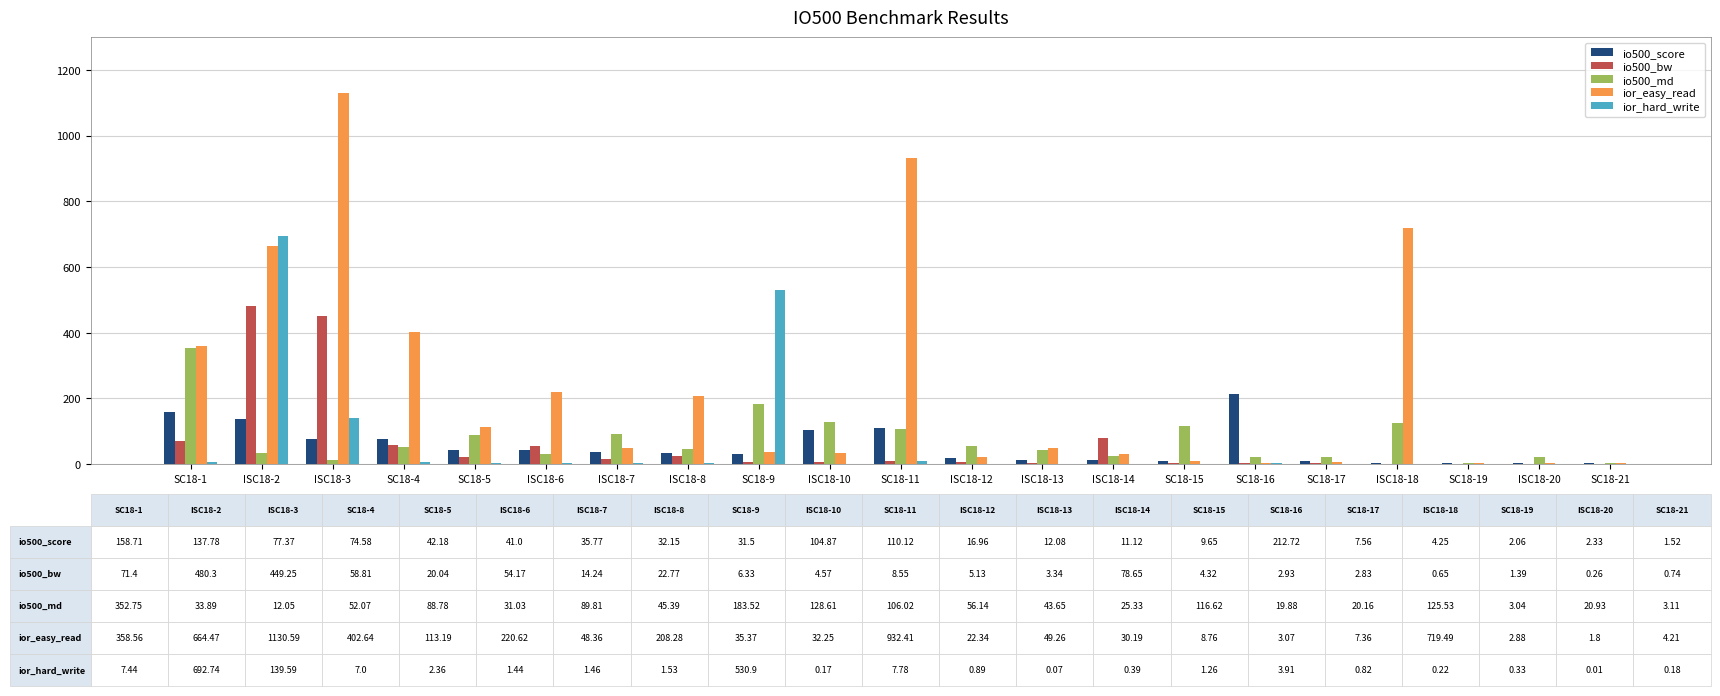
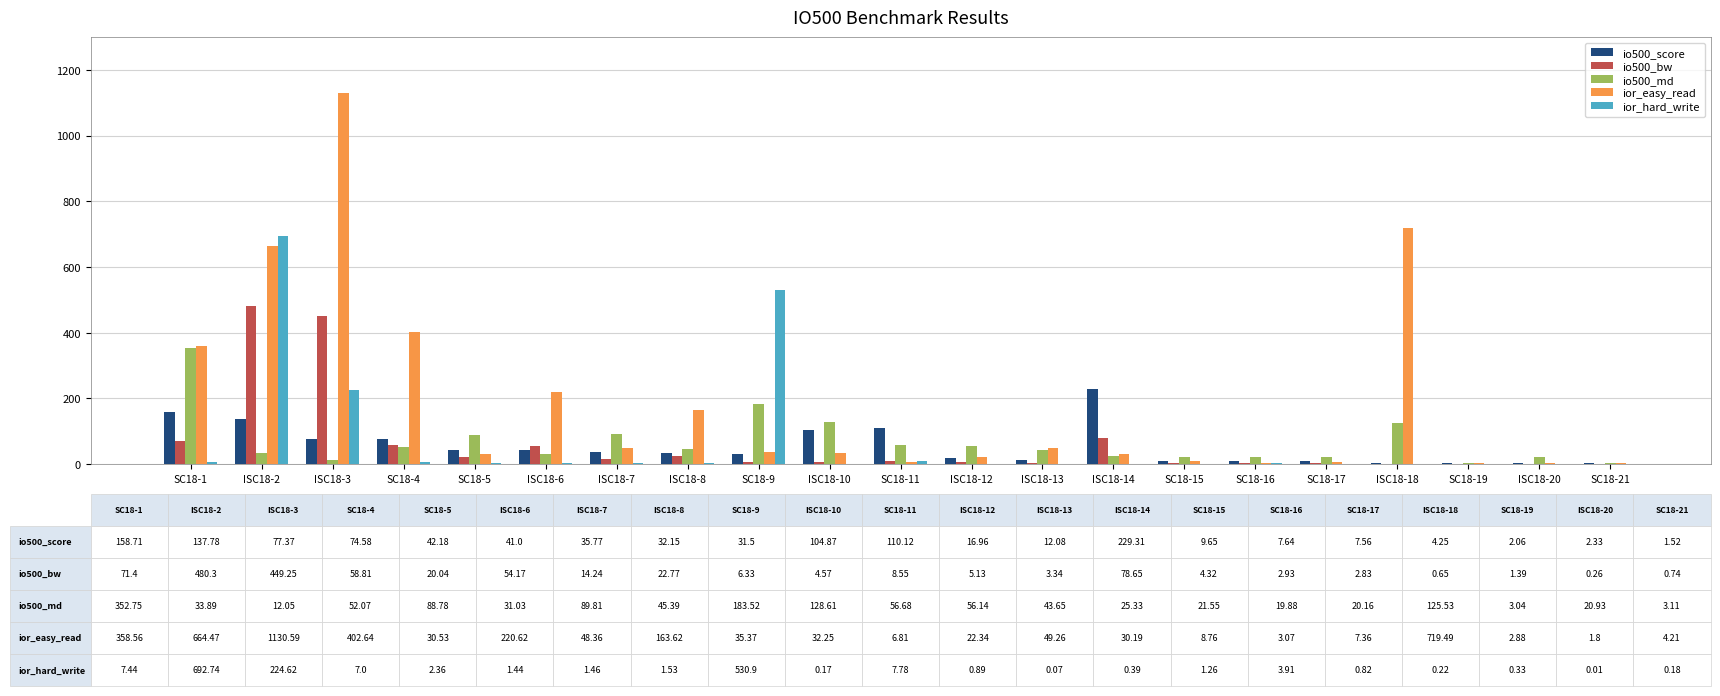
  {
    "io500_score": {
-     "ISC18-14": 11.12,
-     "SC18-16": 212.72
+     "ISC18-14": 229.31,
+     "SC18-16": 7.64
    },
    "io500_bw": {
      "SC18-1": 70,
      "ISC18-2": 480,
      "ISC18-3": 450,
      "SC18-4": 60,
      "SC18-5": 20,
      "ISC18-6": 50,
      "ISC18-7": 10,
      "ISC18-8": 20,
      "SC18-11": 10,
      "ISC18-14": 80
    },
    "io500_md": {
-     "SC18-11": 106.02,
-     "SC18-15": 116.62
+     "SC18-11": 56.68,
+     "SC18-15": 21.55
    },
    "ior_easy_read": {
-     "SC18-5": 113.19,
-     "ISC18-8": 208.28,
-     "SC18-11": 932.41
+     "SC18-5": 30.53,
+     "ISC18-8": 163.62,
+     "SC18-11": 6.81
    },
    "ior_hard_write": {
-     "ISC18-3": 139.59
+     "ISC18-3": 224.62
    }
  }
